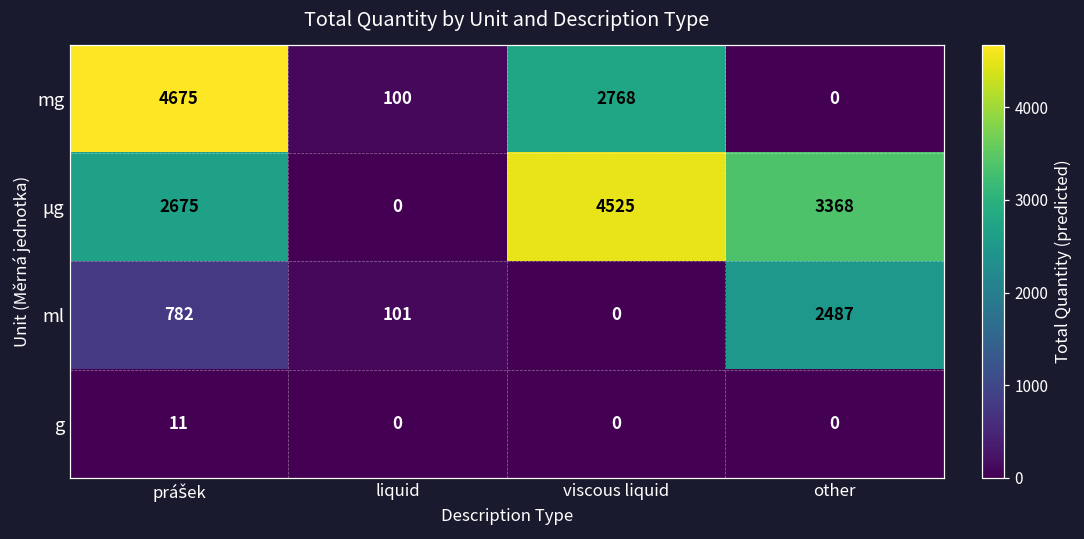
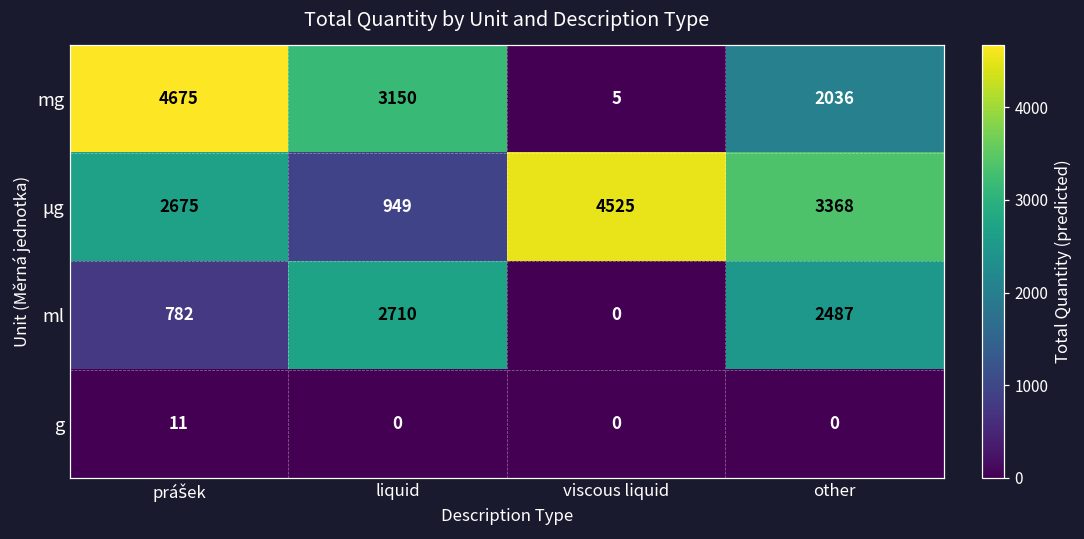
  {
    "mg": {
-     "liquid": 100,
-     "viscous liquid": 2768,
-     "other": 0
+     "liquid": 3150,
+     "viscous liquid": 5,
+     "other": 2036
    },
    "μg": {
-     "liquid": 0
+     "liquid": 949
    },
    "ml": {
-     "liquid": 101
+     "liquid": 2710
    }
  }
